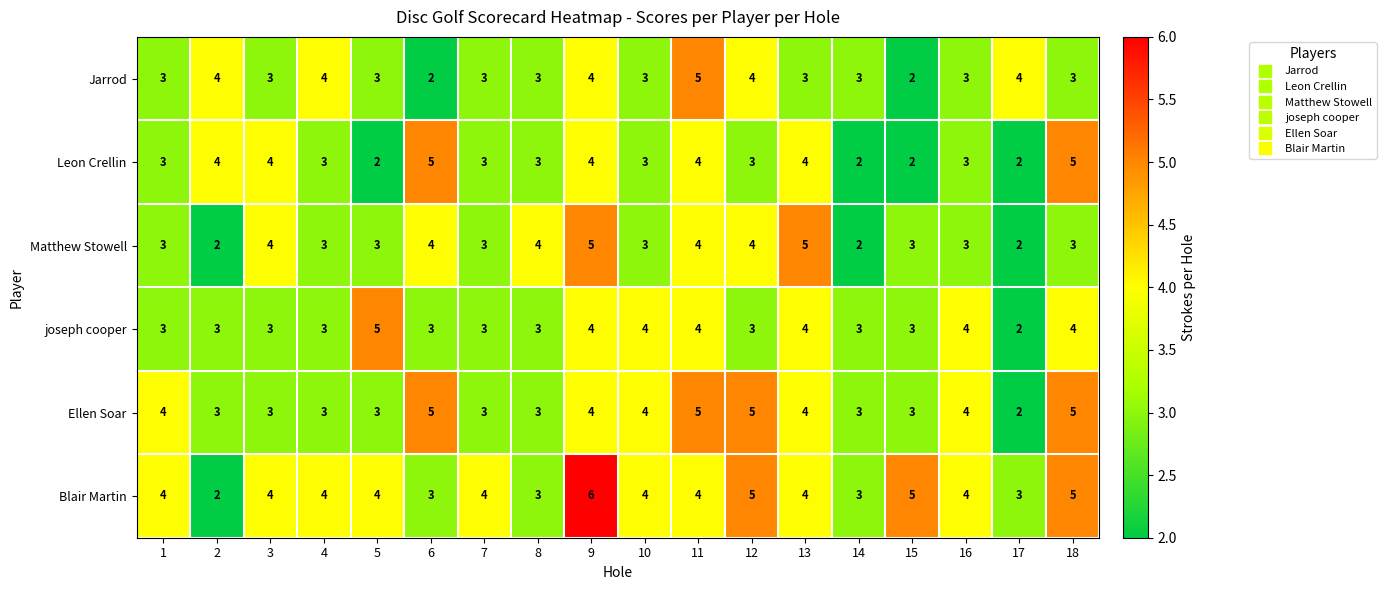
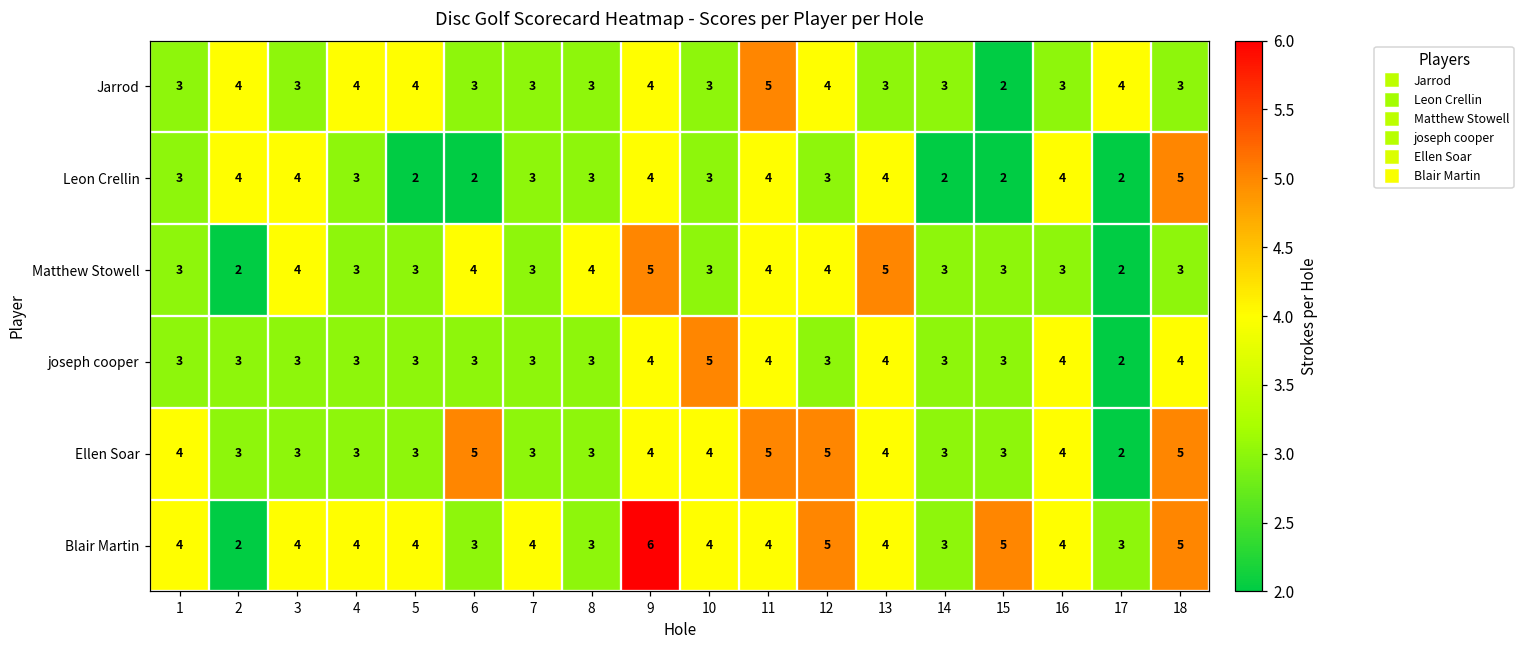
  {
    "Jarrod": {
      "1": 3,
      "2": 4,
      "3": 3,
      "4": 4,
-     "5": 3,
-     "6": 2,
+     "5": 4,
+     "6": 3,
      "7": 3,
      "8": 3,
      "9": 4,
      "10": 3,
      "11": 5,
      "12": 4,
      "13": 3,
      "14": 3,
      "15": 2,
      "16": 3,
      "17": 4,
      "18": 3
    },
    "Leon Crellin": {
      "1": 3,
      "2": 4,
      "3": 4,
      "4": 3,
      "5": 2,
-     "6": 5,
+     "6": 2,
      "7": 3,
      "8": 3,
      "9": 4,
      "10": 3,
      "11": 4,
      "12": 3,
      "13": 4,
      "14": 2,
      "15": 2,
-     "16": 3,
+     "16": 4,
      "17": 2,
      "18": 5
    },
    "Matthew Stowell": {
      "1": 3,
      "2": 2,
      "3": 4,
      "4": 3,
      "5": 3,
      "6": 4,
      "7": 3,
      "8": 4,
      "9": 5,
      "10": 3,
      "11": 4,
      "12": 4,
      "13": 5,
-     "14": 2,
+     "14": 3,
      "15": 3,
      "16": 3,
      "17": 2,
      "18": 3
    },
    "joseph cooper": {
      "1": 3,
      "2": 3,
      "3": 3,
      "4": 3,
-     "5": 5,
+     "5": 3,
      "6": 3,
      "7": 3,
      "8": 3,
      "9": 4,
-     "10": 4,
+     "10": 5,
      "11": 4,
      "12": 3,
      "13": 4,
      "14": 3,
      "15": 3,
      "16": 4,
      "17": 2,
      "18": 4
    },
    "Ellen Soar": {
      "1": 4,
      "2": 3,
      "3": 3,
      "4": 3,
      "5": 3,
      "6": 5,
      "7": 3,
      "8": 3,
      "9": 4,
      "10": 4,
      "11": 5,
      "12": 5,
      "13": 4,
      "14": 3,
      "15": 3,
      "16": 4,
      "17": 2,
      "18": 5
    },
    "Blair Martin": {
      "1": 4,
      "2": 2,
      "3": 4,
      "4": 4,
      "5": 4,
      "6": 3,
      "7": 4,
      "8": 3,
      "9": 6,
      "10": 4,
      "11": 4,
      "12": 5,
      "13": 4,
      "14": 3,
      "15": 5,
      "16": 4,
      "17": 3,
      "18": 5
    }
  }
